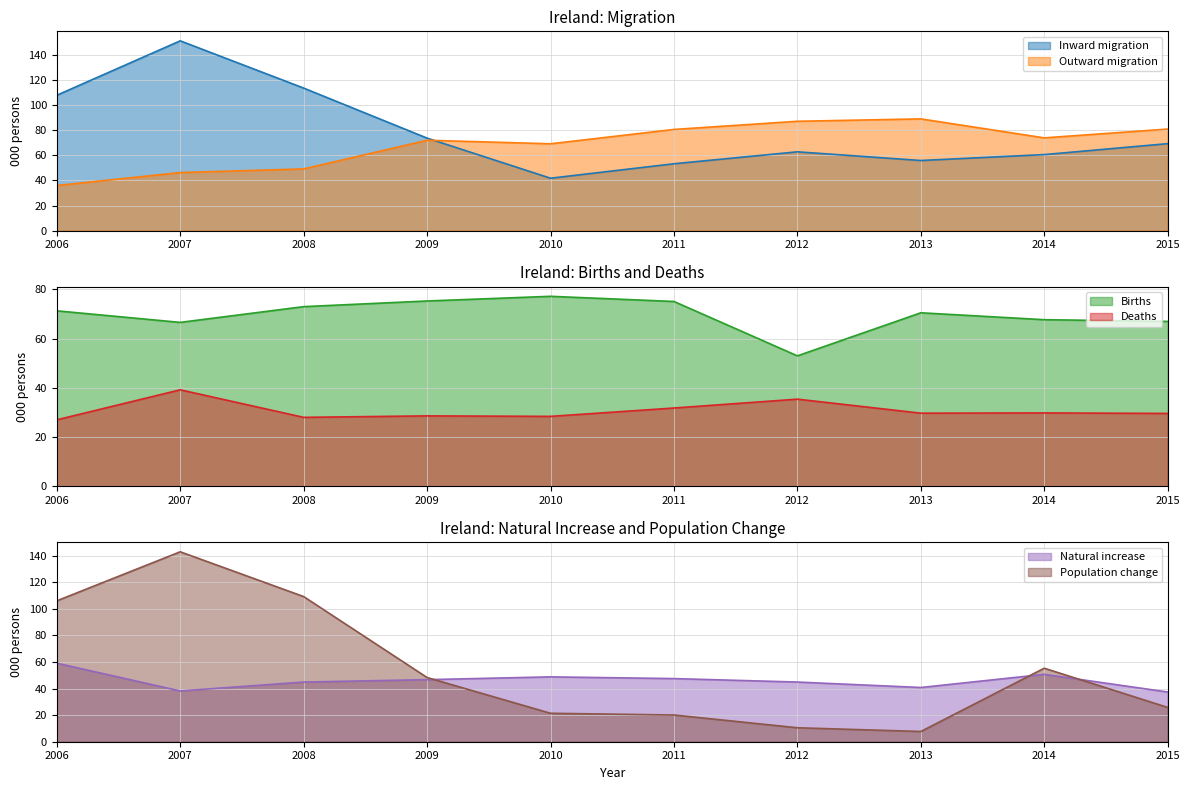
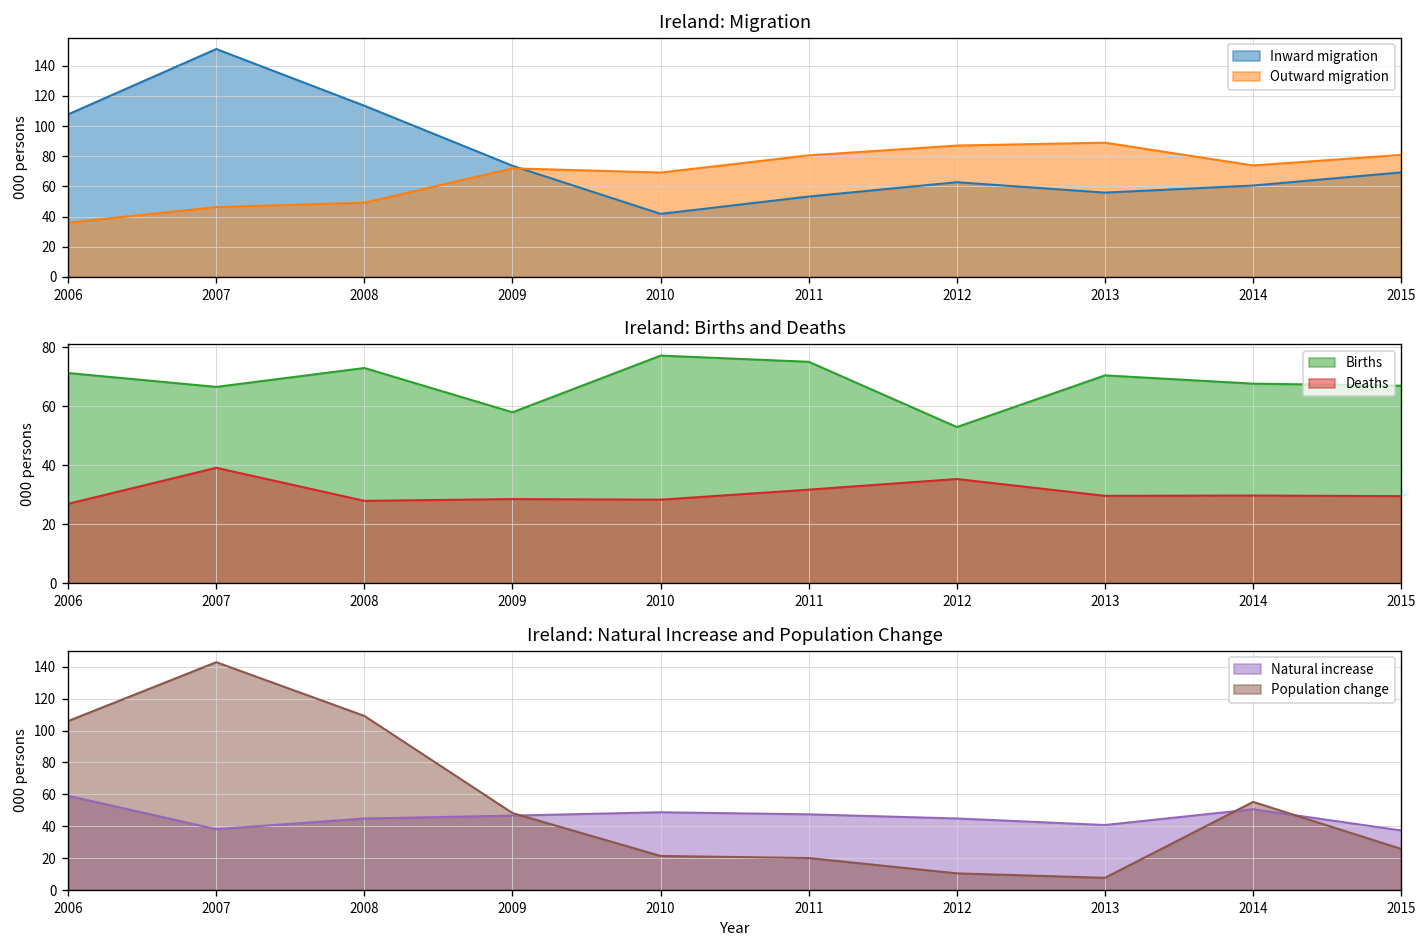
  {
    "Ireland: Migration": {
      "Inward migration": {
        "2006": 108,
        "2007": 151,
        "2008": 114,
        "2010": 42,
        "2011": 53,
        "2012": 63,
        "2013": 56,
        "2014": 61,
        "2015": 69
      },
      "Outward migration": {
        "2006": 36,
        "2007": 46,
        "2008": 49,
        "2010": 69,
        "2011": 81,
        "2012": 87,
        "2013": 89,
        "2014": 74,
        "2015": 81
      }
    },
    "Ireland: Births and Deaths": {
      "Births": {
        "2006": 71,
        "2007": 67,
        "2008": 73,
-       "2009": 75,
+       "2009": 58,
        "2010": 77,
        "2011": 75,
        "2012": 53,
        "2013": 71,
        "2014": 68,
        "2015": 67
      },
      "Deaths": {
        "2006": 27,
        "2007": 39,
        "2008": 28,
        "2009": 29,
        "2010": 28,
        "2011": 32,
        "2012": 35,
        "2013": 30,
        "2014": 30,
        "2015": 30
      }
    },
    "Ireland: Natural Increase and Population Change": {
      "Natural increase": {
        "2006": 59,
        "2007": 38,
        "2008": 45,
        "2010": 49,
        "2011": 48,
        "2012": 45,
        "2013": 41,
        "2014": 51,
        "2015": 37
      },
      "Population change": {
        "2006": 106,
        "2007": 143,
        "2008": 109,
        "2010": 21,
        "2011": 20,
        "2012": 11,
        "2013": 8,
        "2014": 55,
        "2015": 26
      }
    }
  }
